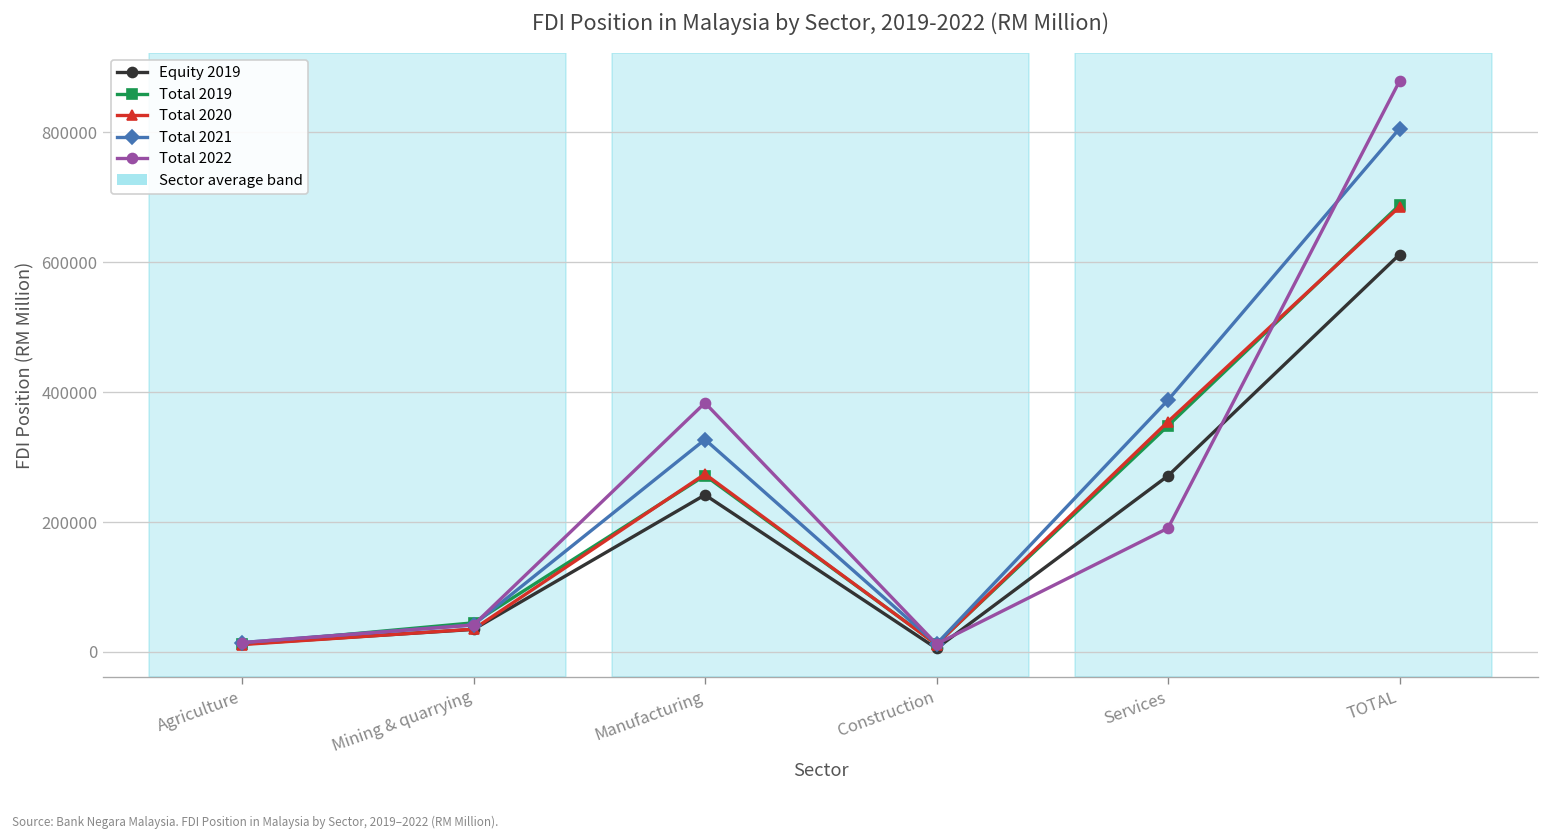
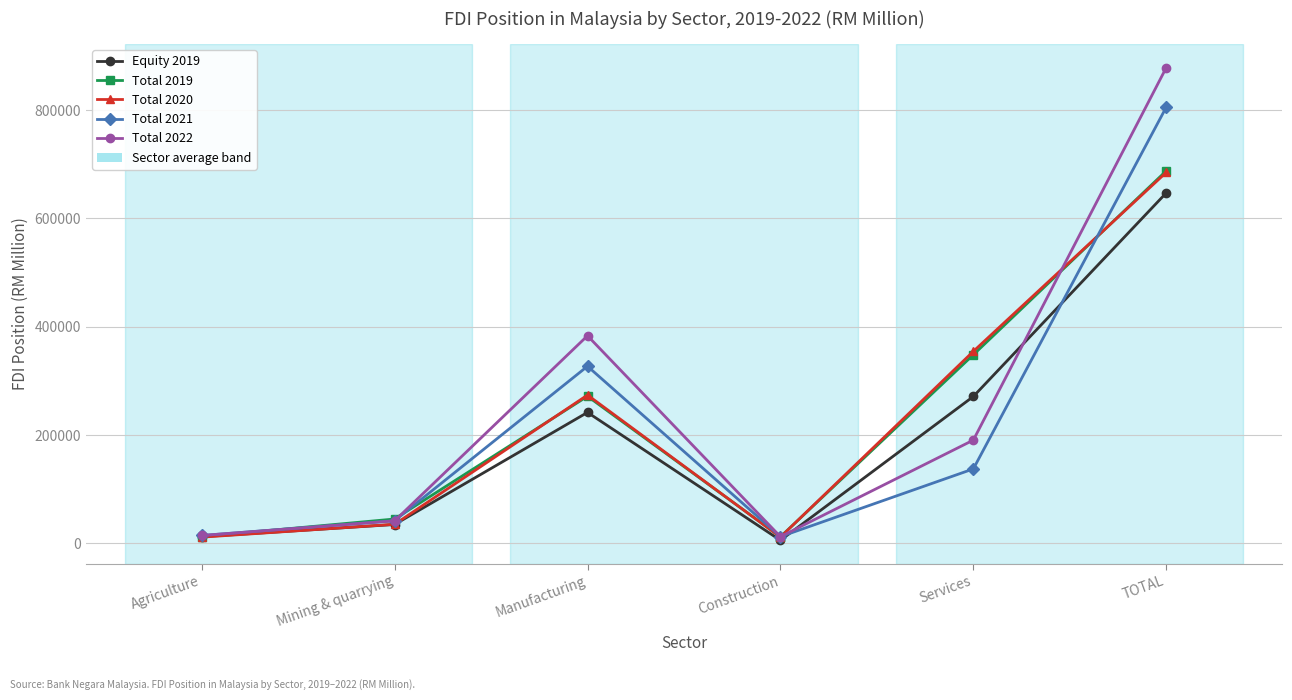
  {
    "Equity 2019": {
      "Manufacturing": 240000,
      "Construction": 10000,
      "Services": 270000,
-     "TOTAL": 610000
+     "TOTAL": 650000
    },
    "Total 2019": {
      "Services": 350000
    },
    "Total 2020": {
      "Services": 350000
    },
    "Total 2021": {
      "Manufacturing": 330000,
-     "Services": 390000,
+     "Services": 140000,
      "TOTAL": 810000
    },
    "Total 2022": {
      "Manufacturing": 380000,
      "Services": 190000,
      "TOTAL": 880000
    }
  }
